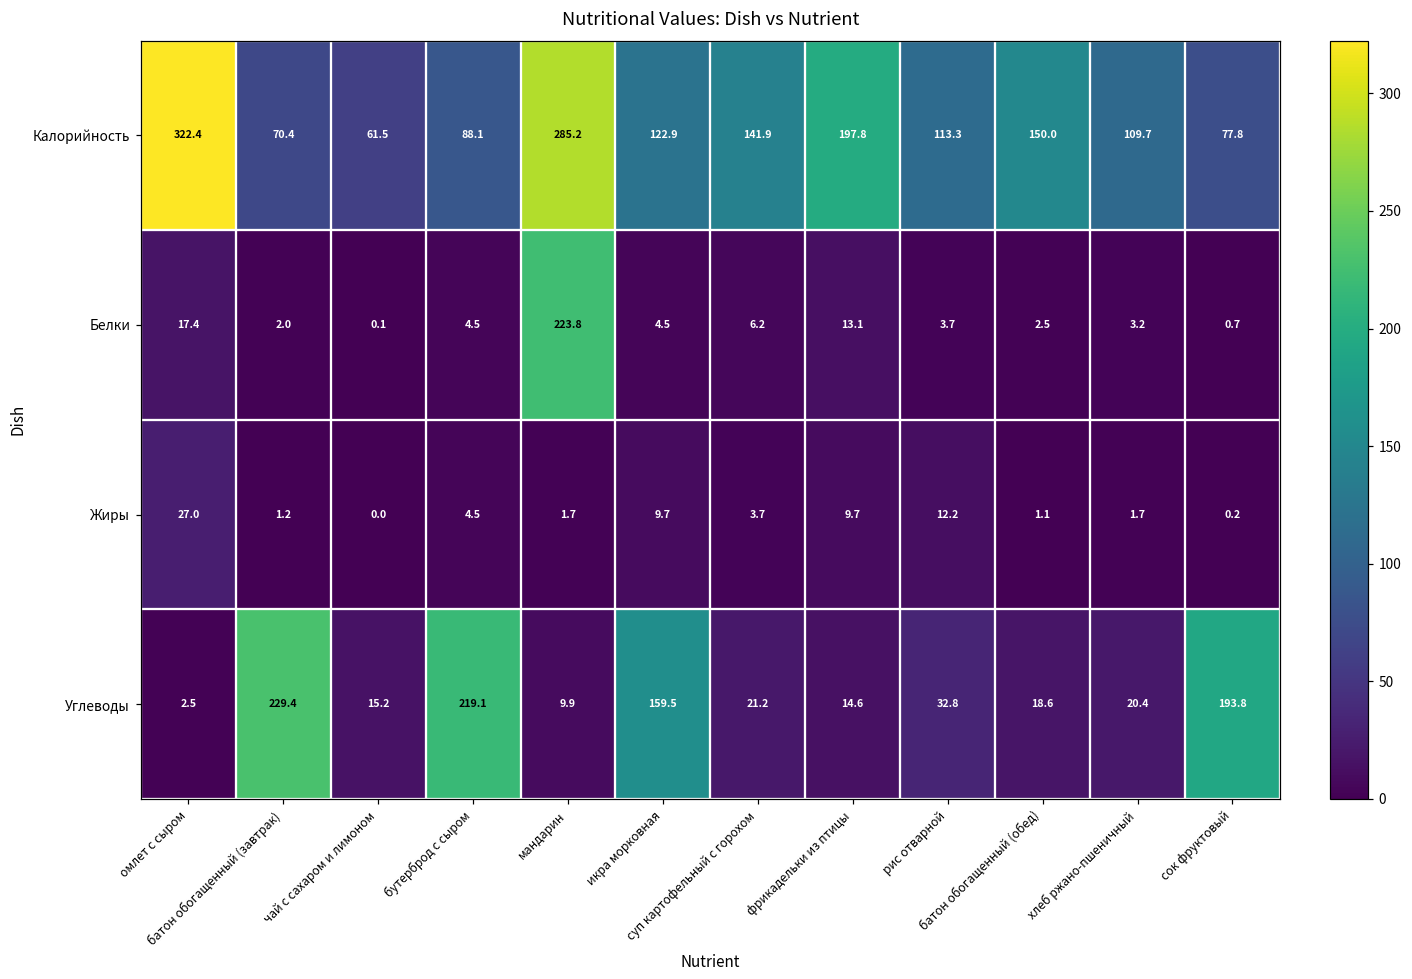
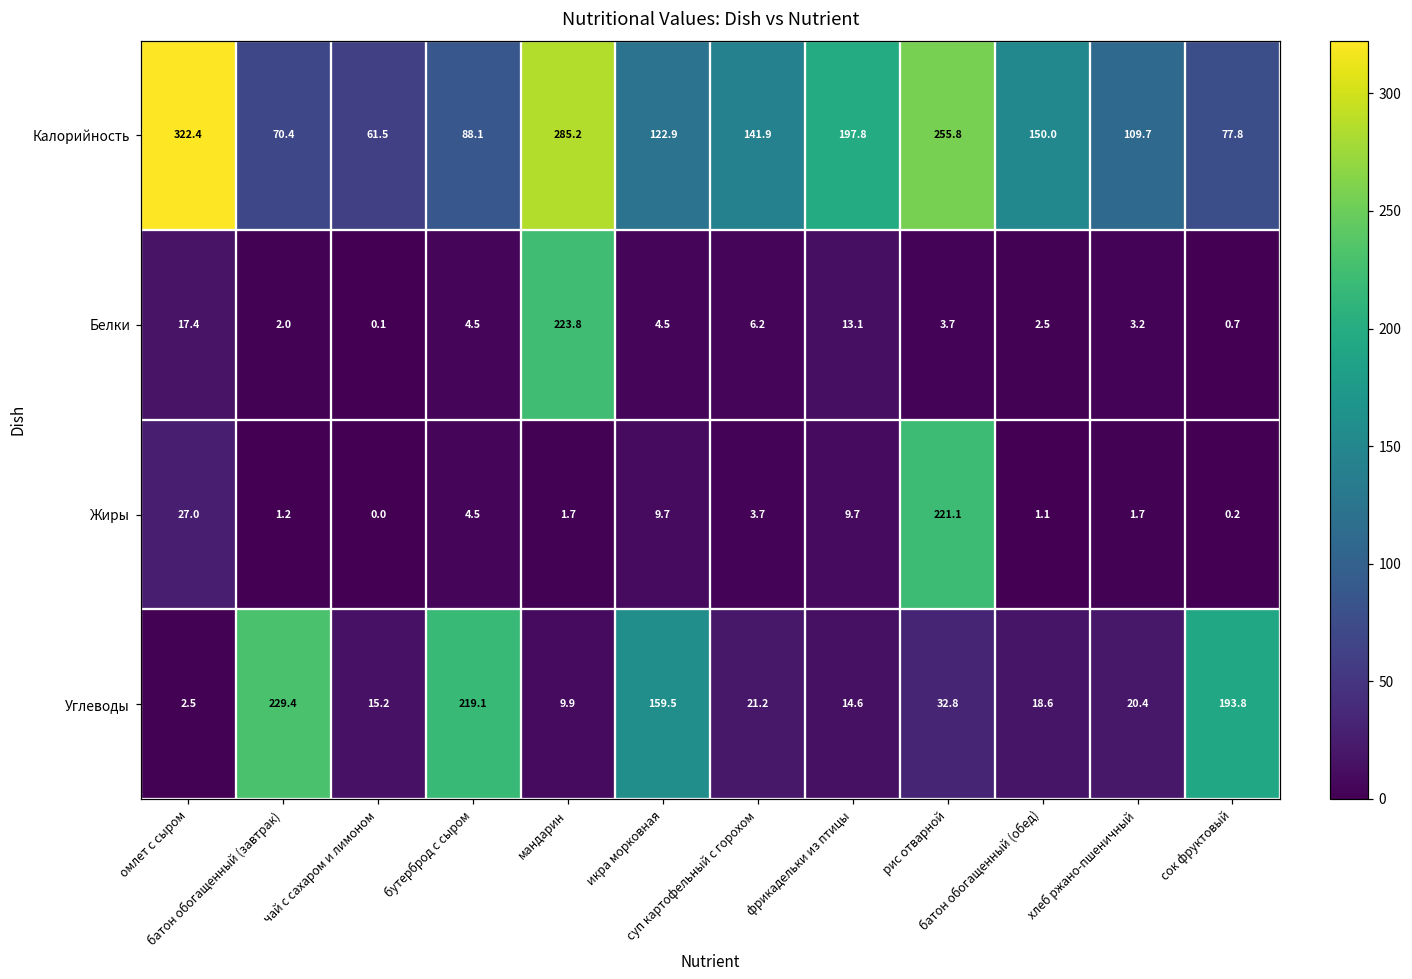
  {
    "Калорийность": {
      "омлет с сыром": 322.4,
      "батон обогащенный (завтрак)": 70.4,
      "чай с сахаром и лимоном": 61.5,
      "бутерброд с сыром": 88.1,
      "мандарин": 285.2,
      "икра морковная": 122.9,
      "суп картофельный с горохом": 141.9,
      "фрикадельки из птицы": 197.8,
-     "рис отварной": 113.3,
+     "рис отварной": 255.8,
      "батон обогащенный (обед)": 150.0,
      "хлеб ржано-пшеничный": 109.7,
      "сок фруктовый": 77.8
    },
    "Белки": {
      "омлет с сыром": 17.4,
      "батон обогащенный (завтрак)": 2.0,
      "чай с сахаром и лимоном": 0.1,
      "бутерброд с сыром": 4.5,
      "мандарин": 223.8,
      "икра морковная": 4.5,
      "суп картофельный с горохом": 6.2,
      "фрикадельки из птицы": 13.1,
      "рис отварной": 3.7,
      "батон обогащенный (обед)": 2.5,
      "хлеб ржано-пшеничный": 3.2,
      "сок фруктовый": 0.7
    },
    "Жиры": {
      "омлет с сыром": 27.0,
      "батон обогащенный (завтрак)": 1.2,
      "чай с сахаром и лимоном": 0.0,
      "бутерброд с сыром": 4.5,
      "мандарин": 1.7,
      "икра морковная": 9.7,
      "суп картофельный с горохом": 3.7,
      "фрикадельки из птицы": 9.7,
-     "рис отварной": 12.2,
+     "рис отварной": 221.1,
      "батон обогащенный (обед)": 1.1,
      "хлеб ржано-пшеничный": 1.7,
      "сок фруктовый": 0.2
    },
    "Углеводы": {
      "омлет с сыром": 2.5,
      "батон обогащенный (завтрак)": 229.4,
      "чай с сахаром и лимоном": 15.2,
      "бутерброд с сыром": 219.1,
      "мандарин": 9.9,
      "икра морковная": 159.5,
      "суп картофельный с горохом": 21.2,
      "фрикадельки из птицы": 14.6,
      "рис отварной": 32.8,
      "батон обогащенный (обед)": 18.6,
      "хлеб ржано-пшеничный": 20.4,
      "сок фруктовый": 193.8
    }
  }
